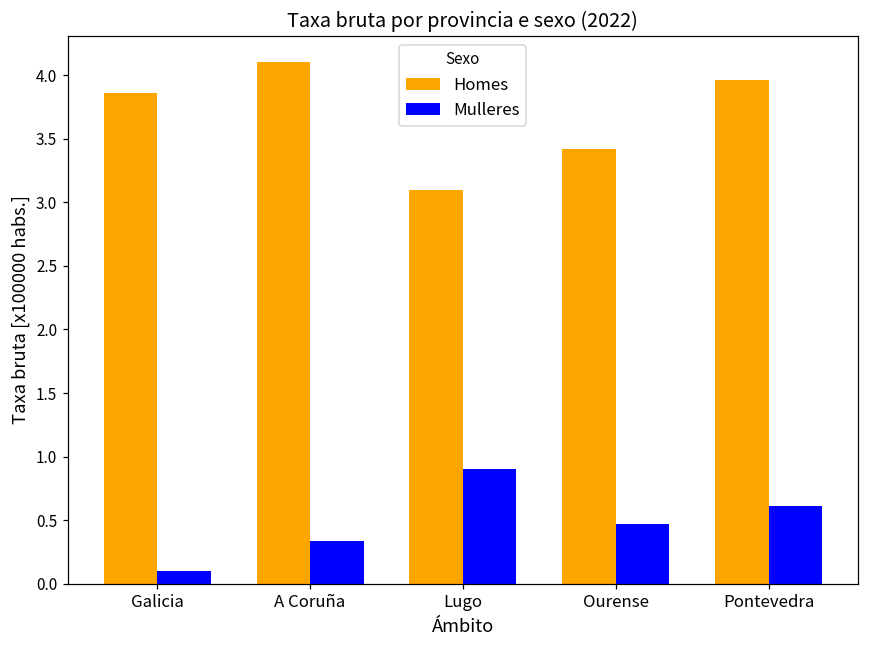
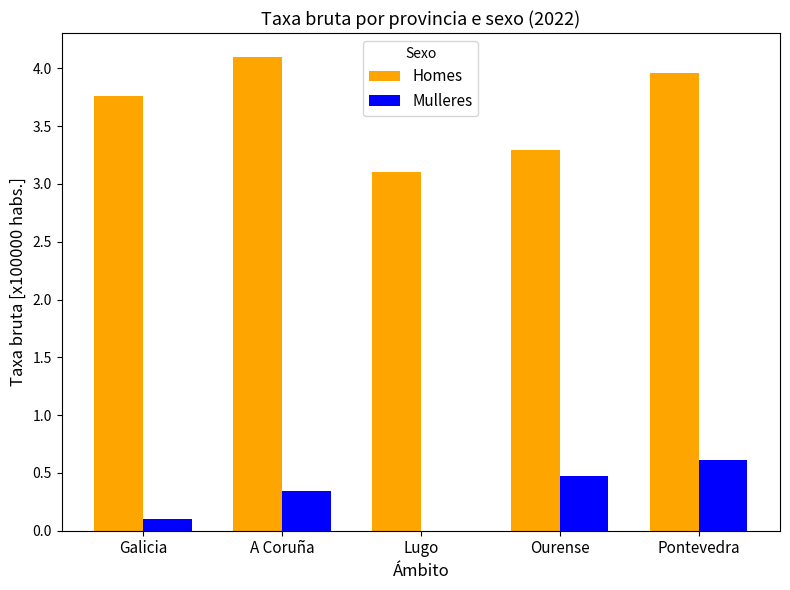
  {
    "Homes": {
-     "Galicia": 3.86,
+     "Galicia": 3.76,
      "A Coruña": 4.10,
      "Lugo": 3.10,
-     "Ourense": 3.42,
+     "Ourense": 3.29,
      "Pontevedra": 3.96
    },
    "Mulleres": {
      "Galicia": 0.1,
      "A Coruña": 0.34,
-     "Lugo": 0.9,
+     "Lugo": 0.0,
      "Ourense": 0.47,
      "Pontevedra": 0.6
    }
  }
